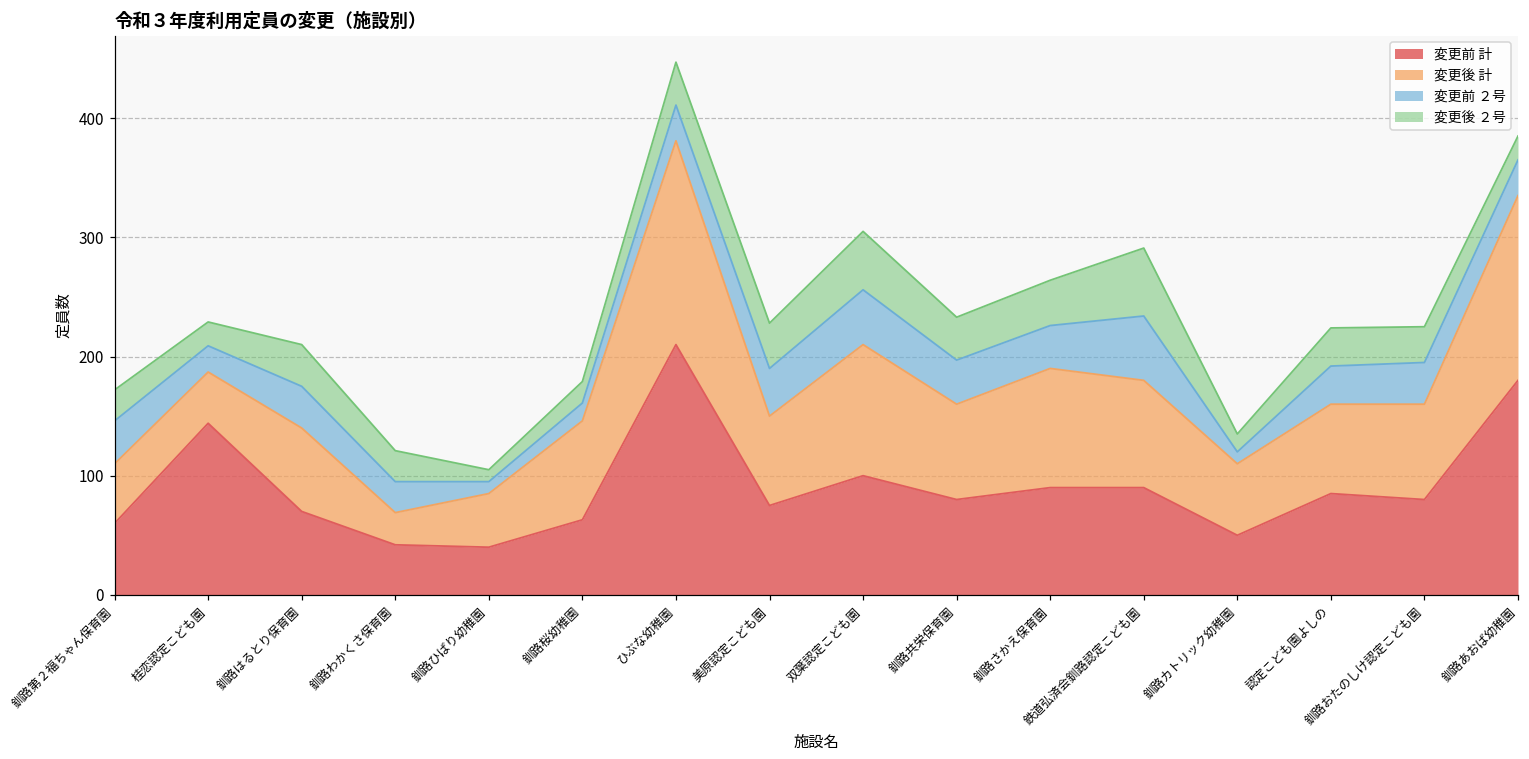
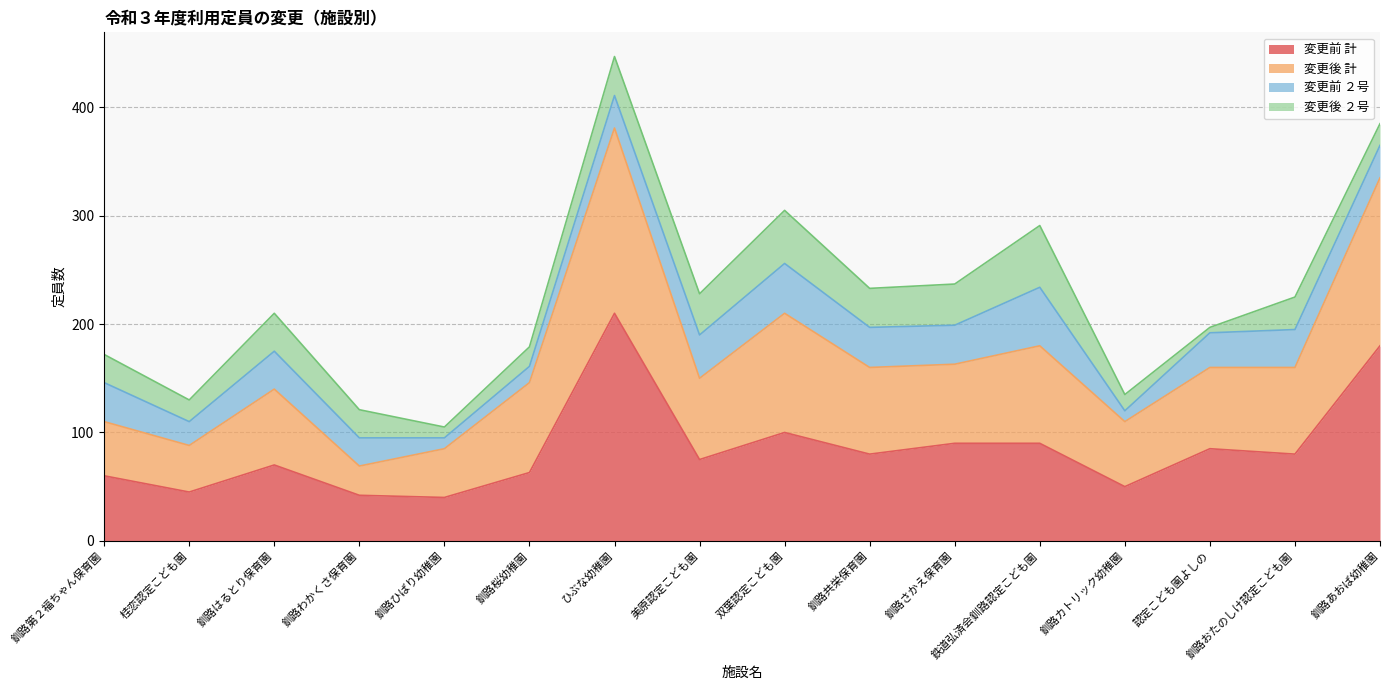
  {
    "変更前 計": {
      "釧路第２福ちゃん保育園": 60,
-     "桂恋認定こども園": 144,
+     "桂恋認定こども園": 45,
      "釧路はるとり保育園": 70,
      "釧路わかくさ保育園": 42,
      "釧路ひばり幼稚園": 40,
      "釧路桜幼稚園": 63,
      "ひぶな幼稚園": 210,
      "美原認定こども園": 75,
      "双葉認定こども園": 100,
      "釧路共栄保育園": 80,
      "釧路さかえ保育園": 90,
      "鉄道弘済会釧路認定こども園": 90,
      "釧路カトリック幼稚園": 50,
      "認定こども園よしの": 85,
      "釧路おたのしけ認定こども園": 80,
      "釧路あおば幼稚園": 180
    },
    "変更後 計": {
      "釧路第２福ちゃん保育園": 50,
      "桂恋認定こども園": 43,
      "釧路はるとり保育園": 70,
      "釧路わかくさ保育園": 27,
      "釧路ひばり幼稚園": 45,
      "釧路桜幼稚園": 83,
      "ひぶな幼稚園": 171,
      "美原認定こども園": 75,
      "双葉認定こども園": 110,
      "釧路共栄保育園": 80,
-     "釧路さかえ保育園": 100,
+     "釧路さかえ保育園": 73,
      "鉄道弘済会釧路認定こども園": 90,
      "釧路カトリック幼稚園": 60,
      "認定こども園よしの": 75,
      "釧路おたのしけ認定こども園": 80,
      "釧路あおば幼稚園": 155
    },
    "変更前 ２号": {
      "釧路第２福ちゃん保育園": 36,
      "桂恋認定こども園": 22,
      "釧路はるとり保育園": 35,
      "釧路わかくさ保育園": 26,
      "釧路ひばり幼稚園": 10,
      "釧路桜幼稚園": 15,
      "ひぶな幼稚園": 30,
      "美原認定こども園": 40,
      "双葉認定こども園": 46,
      "釧路共栄保育園": 37,
      "釧路さかえ保育園": 36,
      "鉄道弘済会釧路認定こども園": 54,
      "釧路カトリック幼稚園": 10,
      "認定こども園よしの": 32,
      "釧路おたのしけ認定こども園": 35,
      "釧路あおば幼稚園": 30
    },
    "変更後 ２号": {
      "釧路第２福ちゃん保育園": 26,
      "桂恋認定こども園": 20,
      "釧路はるとり保育園": 35,
      "釧路わかくさ保育園": 26,
      "釧路ひばり幼稚園": 10,
      "釧路桜幼稚園": 18,
      "ひぶな幼稚園": 36,
      "美原認定こども園": 38,
      "双葉認定こども園": 49,
      "釧路共栄保育園": 36,
      "釧路さかえ保育園": 38,
      "鉄道弘済会釧路認定こども園": 57,
      "釧路カトリック幼稚園": 15,
-     "認定こども園よしの": 32,
+     "認定こども園よしの": 5,
      "釧路おたのしけ認定こども園": 30,
      "釧路あおば幼稚園": 20
    }
  }
